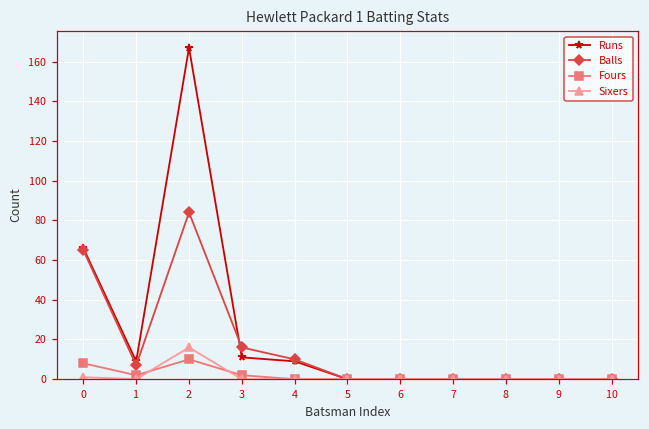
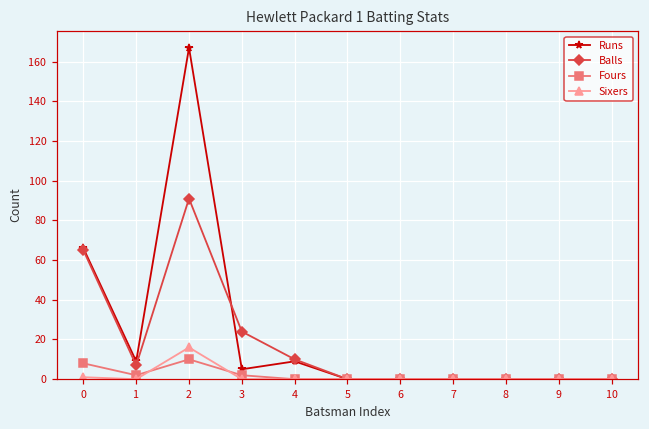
  {
    "Runs": {
      "1": 9,
      "2": 167,
-     "3": 11
+     "3": 5
    },
    "Balls": {
      "1": 7,
-     "2": 84,
-     "3": 16
+     "2": 91,
+     "3": 24
    }
  }
